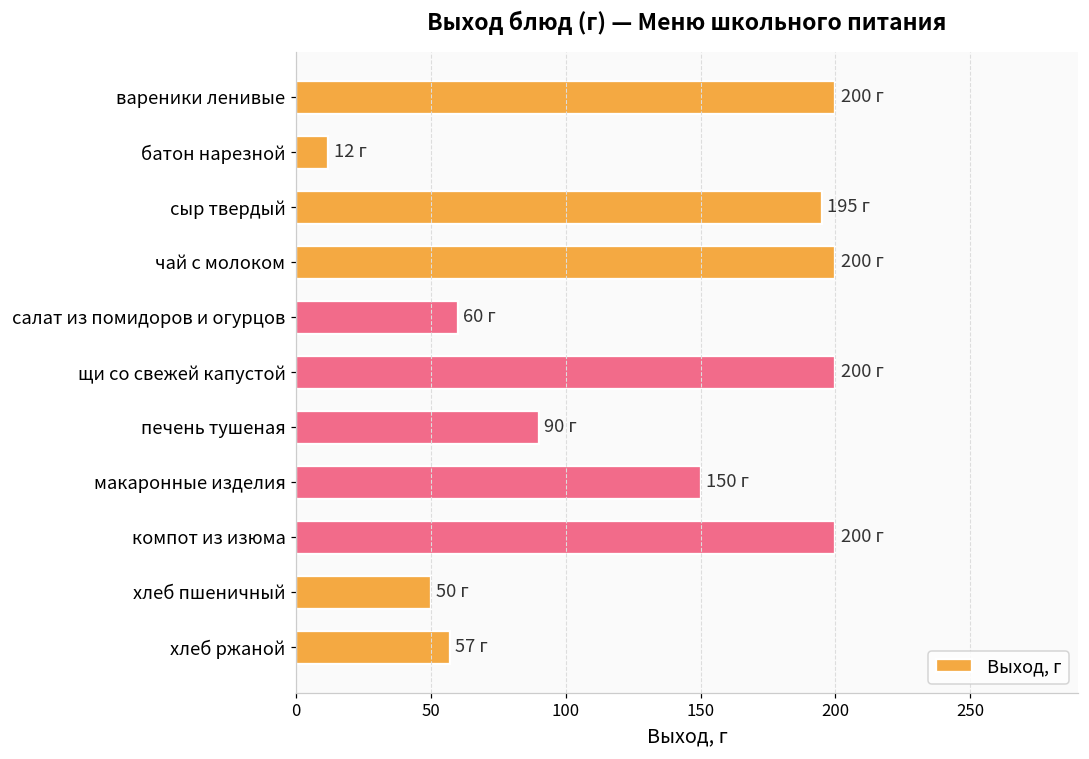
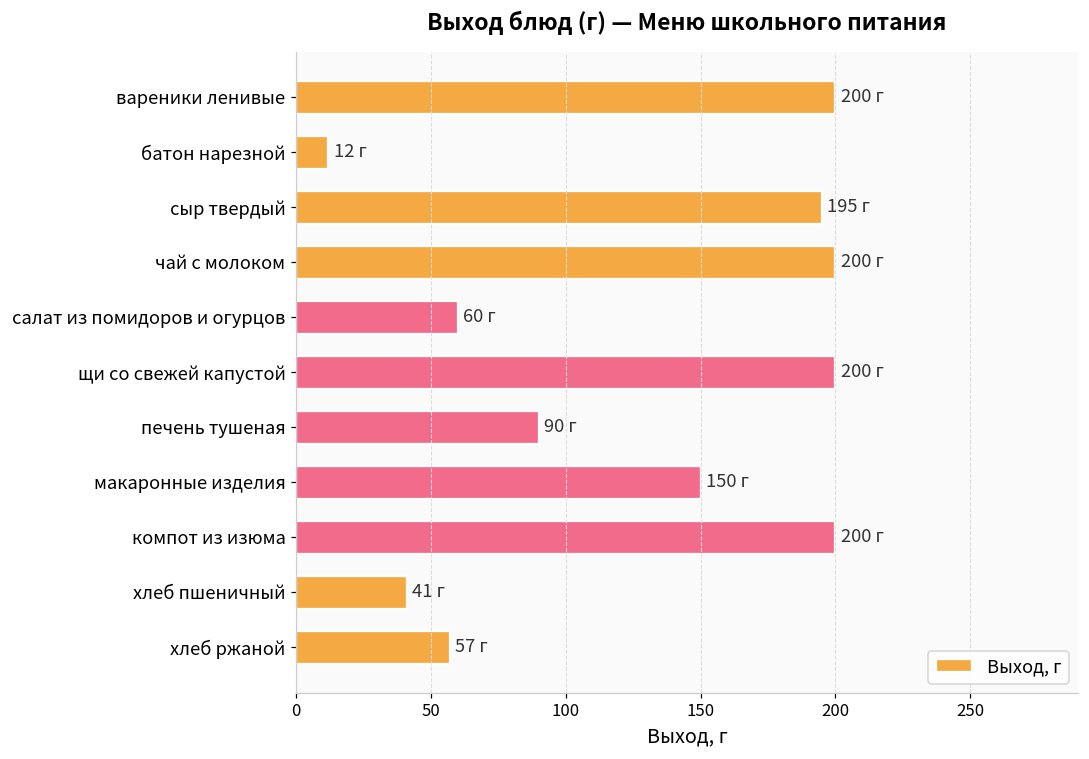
  {
    "вареники ленивые": 200,
    "батон нарезной": 12,
    "сыр твердый": 195,
    "чай с молоком": 200,
    "салат из помидоров и огурцов": 60,
    "щи со свежей капустой": 200,
    "печень тушеная": 90,
    "макаронные изделия": 150,
    "компот из изюма": 200,
-   "хлеб пшеничный": 50,
+   "хлеб пшеничный": 41,
    "хлеб ржаной": 57
  }
